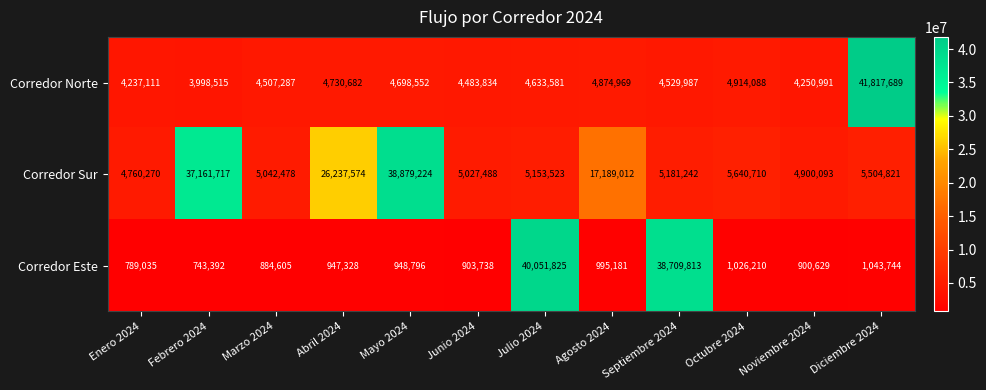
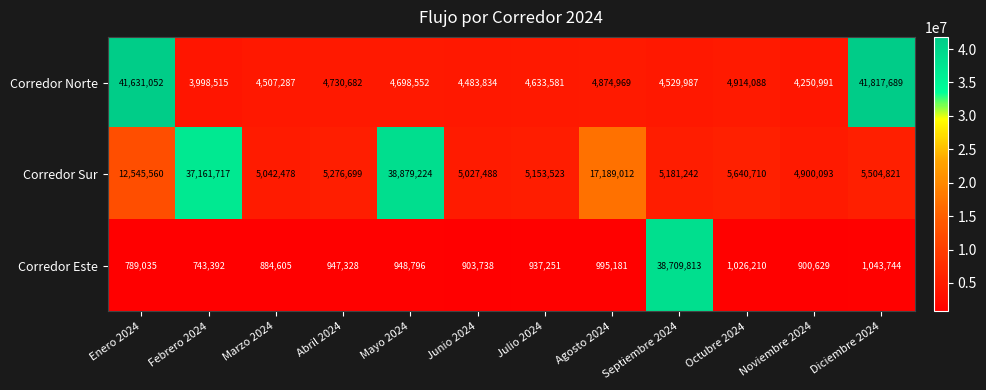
  {
    "Corredor Norte": {
-     "Enero 2024": "4,237,111",
+     "Enero 2024": "41,631,052",
      "Febrero 2024": "3,998,515",
      "Marzo 2024": "4,507,287",
      "Abril 2024": "4,730,682",
      "Mayo 2024": "4,698,552",
      "Junio 2024": "4,483,834",
      "Julio 2024": "4,633,581",
      "Agosto 2024": "4,874,969",
      "Septiembre 2024": "4,529,987",
      "Octubre 2024": "4,914,088",
      "Noviembre 2024": "4,250,991",
      "Diciembre 2024": "41,817,689"
    },
    "Corredor Sur": {
-     "Enero 2024": "4,760,270",
+     "Enero 2024": "12,545,560",
      "Febrero 2024": "37,161,717",
      "Marzo 2024": "5,042,478",
-     "Abril 2024": "26,237,574",
+     "Abril 2024": "5,276,699",
      "Mayo 2024": "38,879,224",
      "Junio 2024": "5,027,488",
      "Julio 2024": "5,153,523",
      "Agosto 2024": "17,189,012",
      "Septiembre 2024": "5,181,242",
      "Octubre 2024": "5,640,710",
      "Noviembre 2024": "4,900,093",
      "Diciembre 2024": "5,504,821"
    },
    "Corredor Este": {
      "Enero 2024": "789,035",
      "Febrero 2024": "743,392",
      "Marzo 2024": "884,605",
      "Abril 2024": "947,328",
      "Mayo 2024": "948,796",
      "Junio 2024": "903,738",
-     "Julio 2024": "40,051,825",
+     "Julio 2024": "937,251",
      "Agosto 2024": "995,181",
      "Septiembre 2024": "38,709,813",
      "Octubre 2024": "1,026,210",
      "Noviembre 2024": "900,629",
      "Diciembre 2024": "1,043,744"
    }
  }
